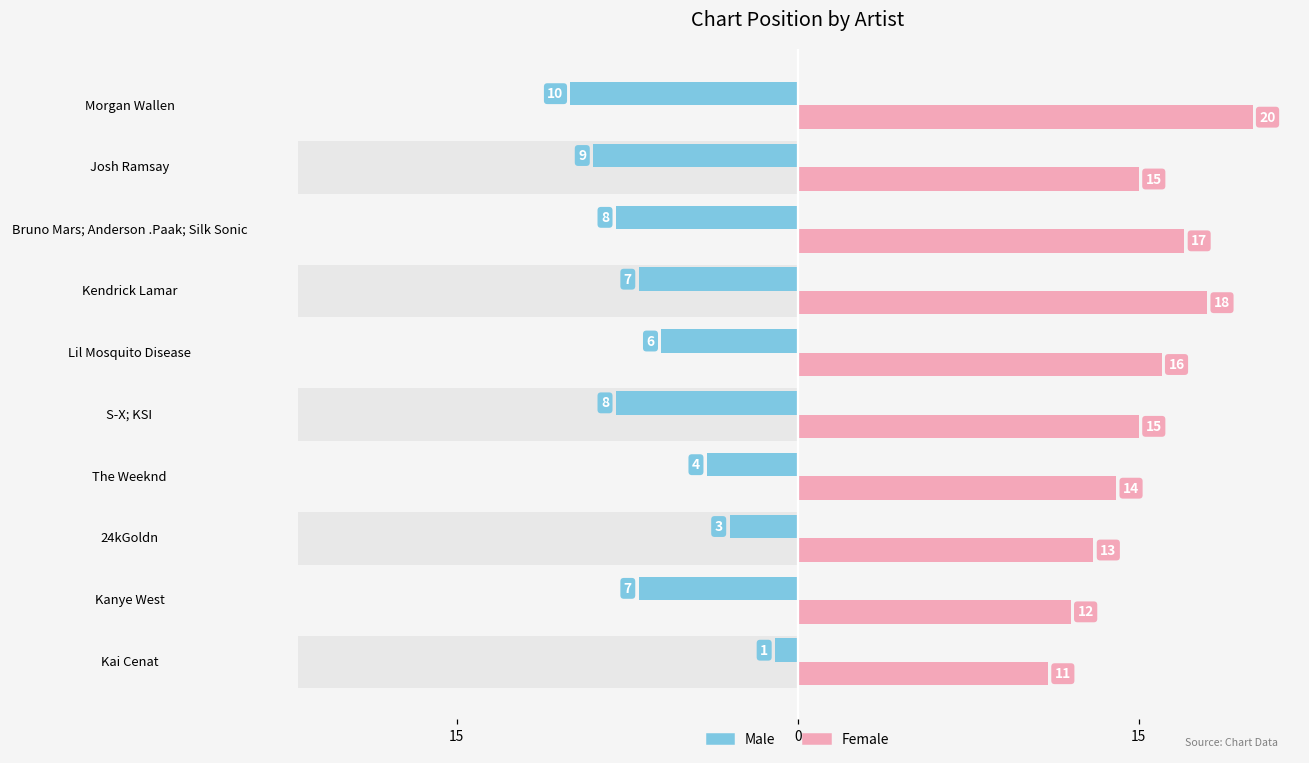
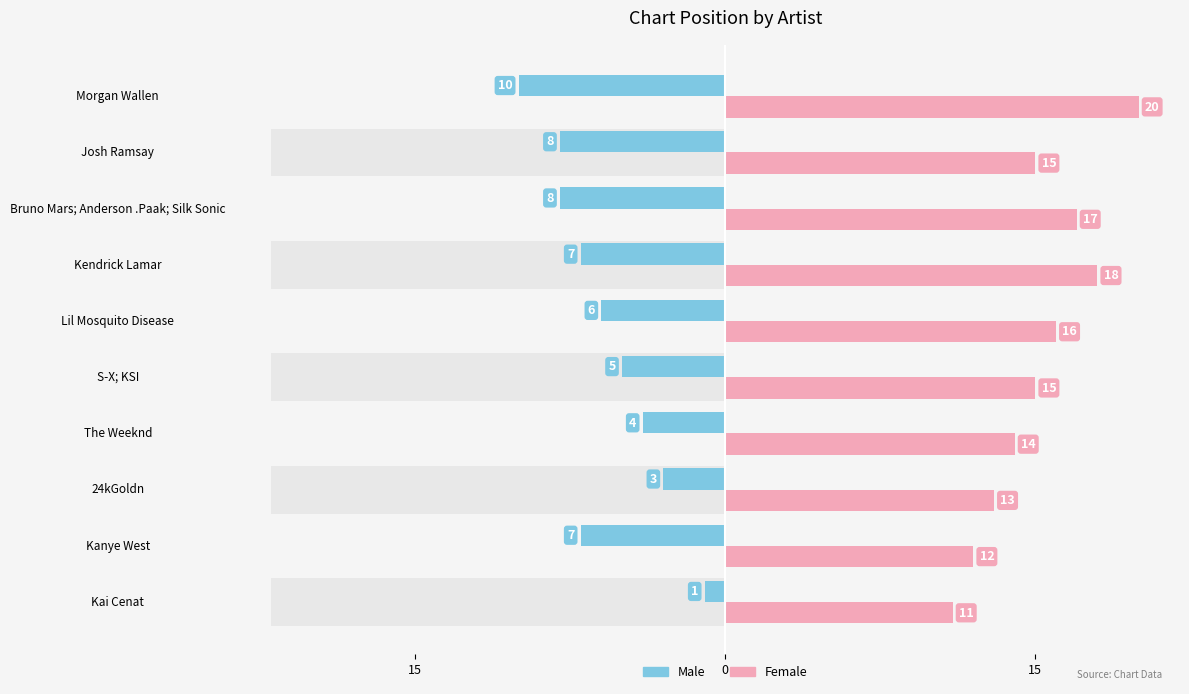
  {
    "Male": {
-     "Josh Ramsay": 9,
-     "S-X; KSI": 8
+     "Josh Ramsay": 8,
+     "S-X; KSI": 5
    }
  }
